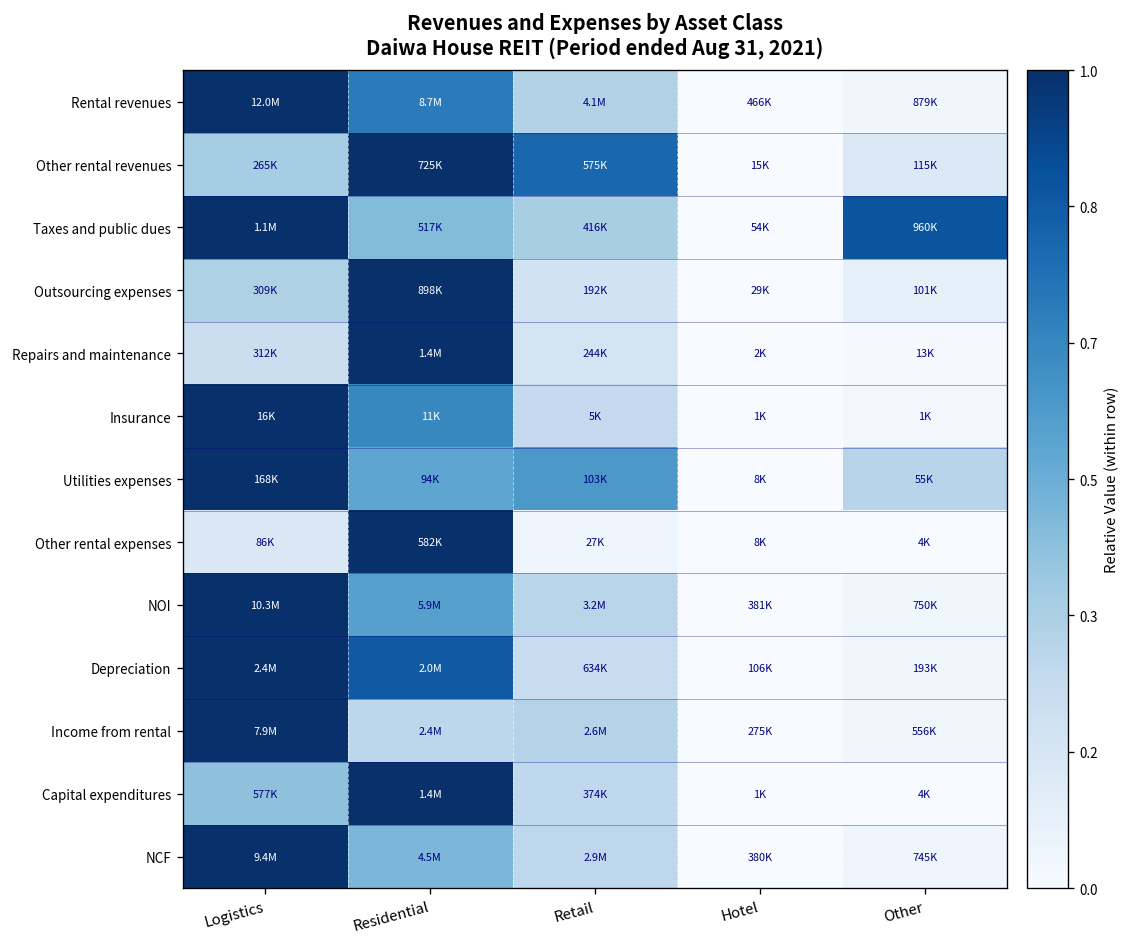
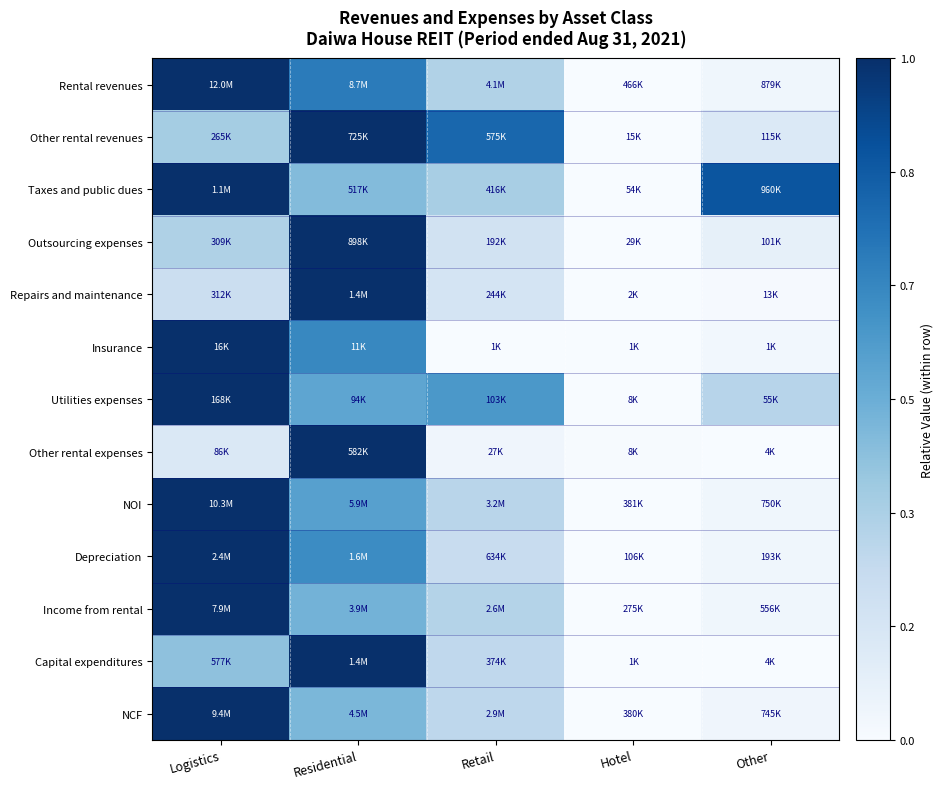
  {
    "Rental revenues": {
      "Logistics": "12.0M",
      "Residential": "8.7M",
      "Retail": "4.1M",
      "Hotel": "466K",
      "Other": "879K"
    },
    "Other rental revenues": {
      "Logistics": "265K",
      "Residential": "725K",
      "Retail": "575K",
      "Hotel": "15K",
      "Other": "115K"
    },
    "Taxes and public dues": {
      "Logistics": "1.1M",
      "Residential": "517K",
      "Retail": "416K",
      "Hotel": "54K",
      "Other": "960K"
    },
    "Outsourcing expenses": {
      "Logistics": "309K",
      "Residential": "898K",
      "Retail": "192K",
      "Hotel": "29K",
      "Other": "101K"
    },
    "Repairs and maintenance": {
      "Logistics": "312K",
      "Residential": "1.4M",
      "Retail": "244K",
      "Hotel": "2K",
      "Other": "13K"
    },
    "Insurance": {
      "Logistics": "16K",
      "Residential": "11K",
-     "Retail": "5K",
+     "Retail": "1K",
      "Hotel": "1K",
      "Other": "1K"
    },
    "Utilities expenses": {
      "Logistics": "168K",
      "Residential": "94K",
      "Retail": "103K",
      "Hotel": "8K",
      "Other": "55K"
    },
    "Other rental expenses": {
      "Logistics": "86K",
      "Residential": "582K",
      "Retail": "27K",
      "Hotel": "8K",
      "Other": "4K"
    },
    "NOI": {
      "Logistics": "10.3M",
      "Residential": "5.9M",
      "Retail": "3.2M",
      "Hotel": "381K",
      "Other": "750K"
    },
    "Depreciation": {
      "Logistics": "2.4M",
-     "Residential": "2.0M",
+     "Residential": "1.6M",
      "Retail": "634K",
      "Hotel": "106K",
      "Other": "193K"
    },
    "Income from rental": {
      "Logistics": "7.9M",
-     "Residential": "2.4M",
+     "Residential": "3.9M",
      "Retail": "2.6M",
      "Hotel": "275K",
      "Other": "556K"
    },
    "Capital expenditures": {
      "Logistics": "577K",
      "Residential": "1.4M",
      "Retail": "374K",
      "Hotel": "1K",
      "Other": "4K"
    },
    "NCF": {
      "Logistics": "9.4M",
      "Residential": "4.5M",
      "Retail": "2.9M",
      "Hotel": "380K",
      "Other": "745K"
    }
  }
